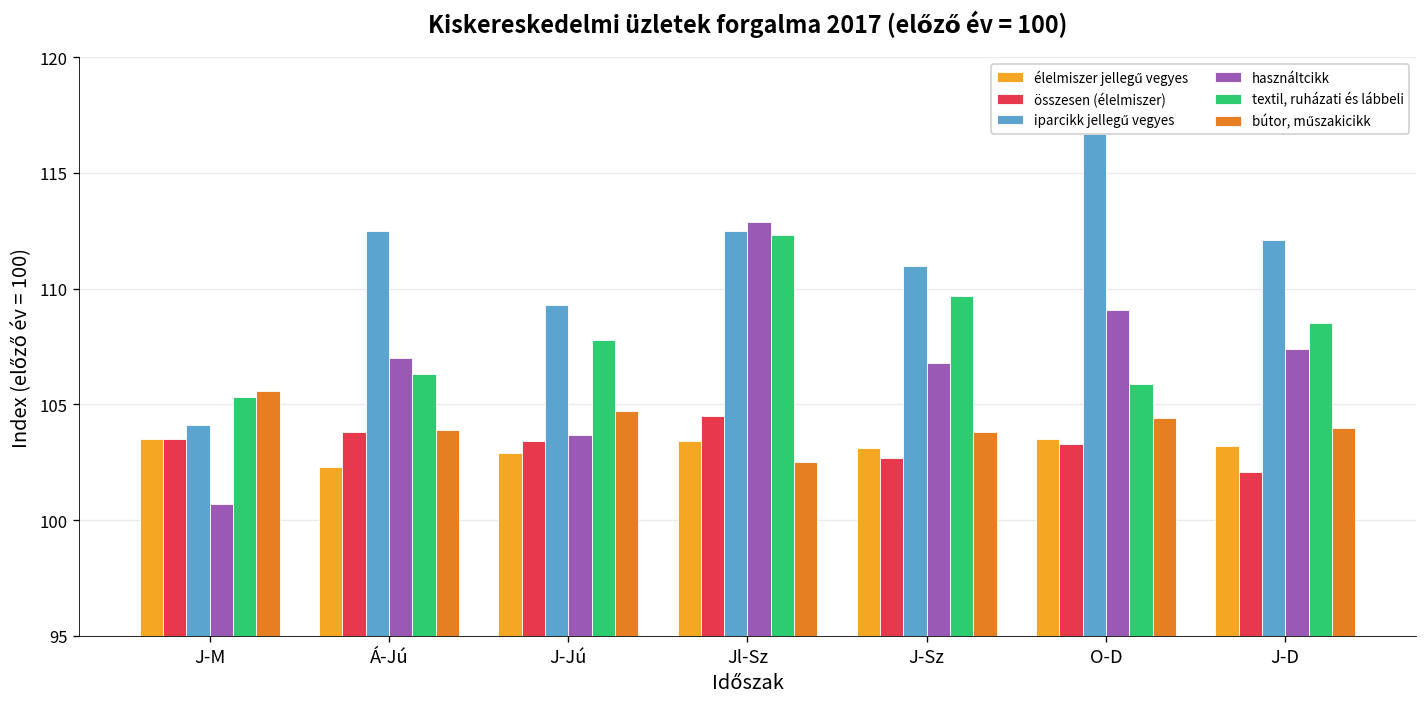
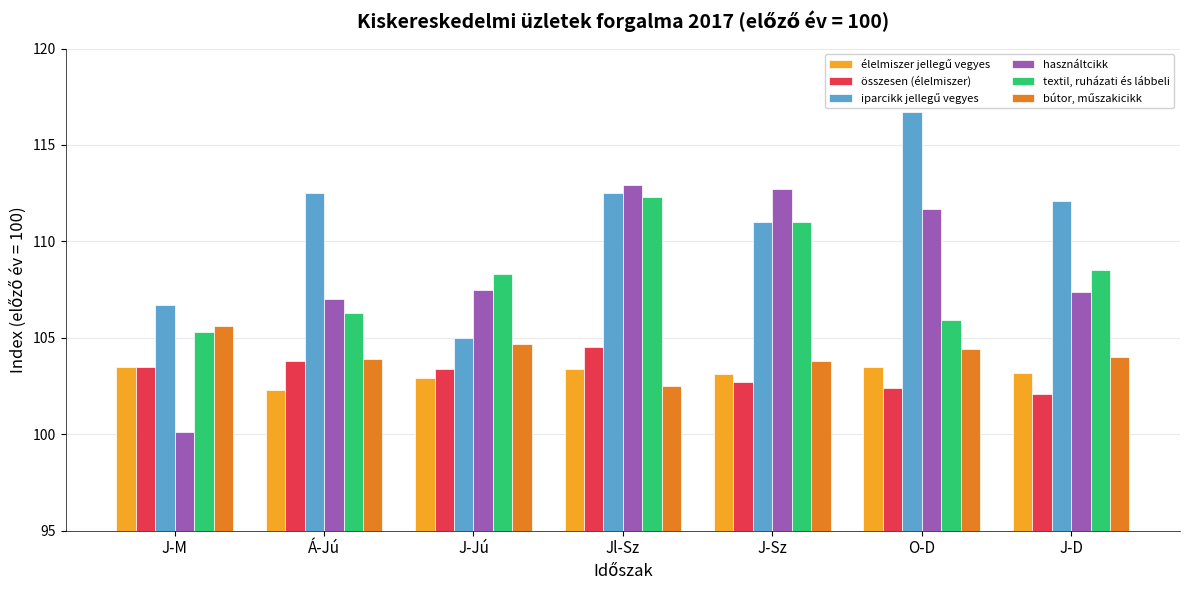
  {
    "összesen (élelmiszer)": {
      "J-M": 103.5,
      "Á-Jú": 103.8,
      "J-Jú": 103.4,
      "Jl-Sz": 104.5,
      "J-Sz": 102.7,
-     "O-D": 103.3,
+     "O-D": 102.4,
      "J-D": 102.1
    },
    "iparcikk jellegű vegyes": {
-     "J-M": 104.1,
+     "J-M": 106.7,
      "Á-Jú": 112.5,
-     "J-Jú": 109.3,
+     "J-Jú": 105.0,
      "Jl-Sz": 112.5,
      "J-Sz": 111.0,
      "O-D": 116.7,
      "J-D": 112.1
    },
    "használtcikk": {
-     "J-M": 100.7,
+     "J-M": 100.1,
      "Á-Jú": 107.0,
-     "J-Jú": 103.7,
+     "J-Jú": 107.5,
      "Jl-Sz": 112.9,
-     "J-Sz": 106.8,
-     "O-D": 109.1,
+     "J-Sz": 112.7,
+     "O-D": 111.7,
      "J-D": 107.4
    },
    "textil, ruházati és lábbeli": {
      "J-M": 105.3,
      "Á-Jú": 106.3,
-     "J-Jú": 107.8,
+     "J-Jú": 108.3,
      "Jl-Sz": 112.3,
-     "J-Sz": 109.7,
+     "J-Sz": 111.0,
      "O-D": 105.9,
      "J-D": 108.5
    }
  }
